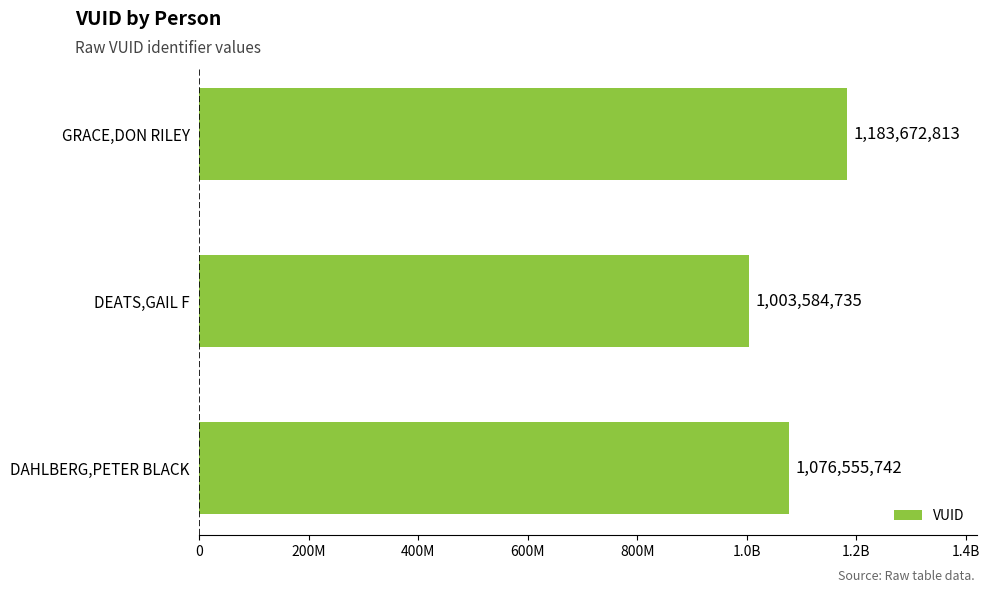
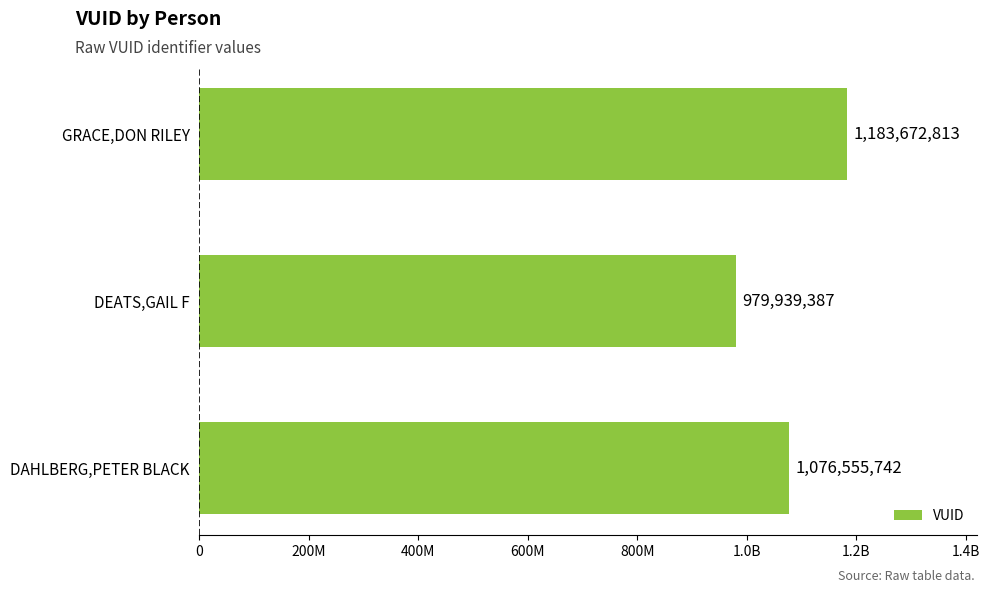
  {
    "GRACE,DON RILEY": "1,183,672,813",
-   "DEATS,GAIL F": "1,003,584,735",
+   "DEATS,GAIL F": "979,939,387",
    "DAHLBERG,PETER BLACK": "1,076,555,742"
  }
